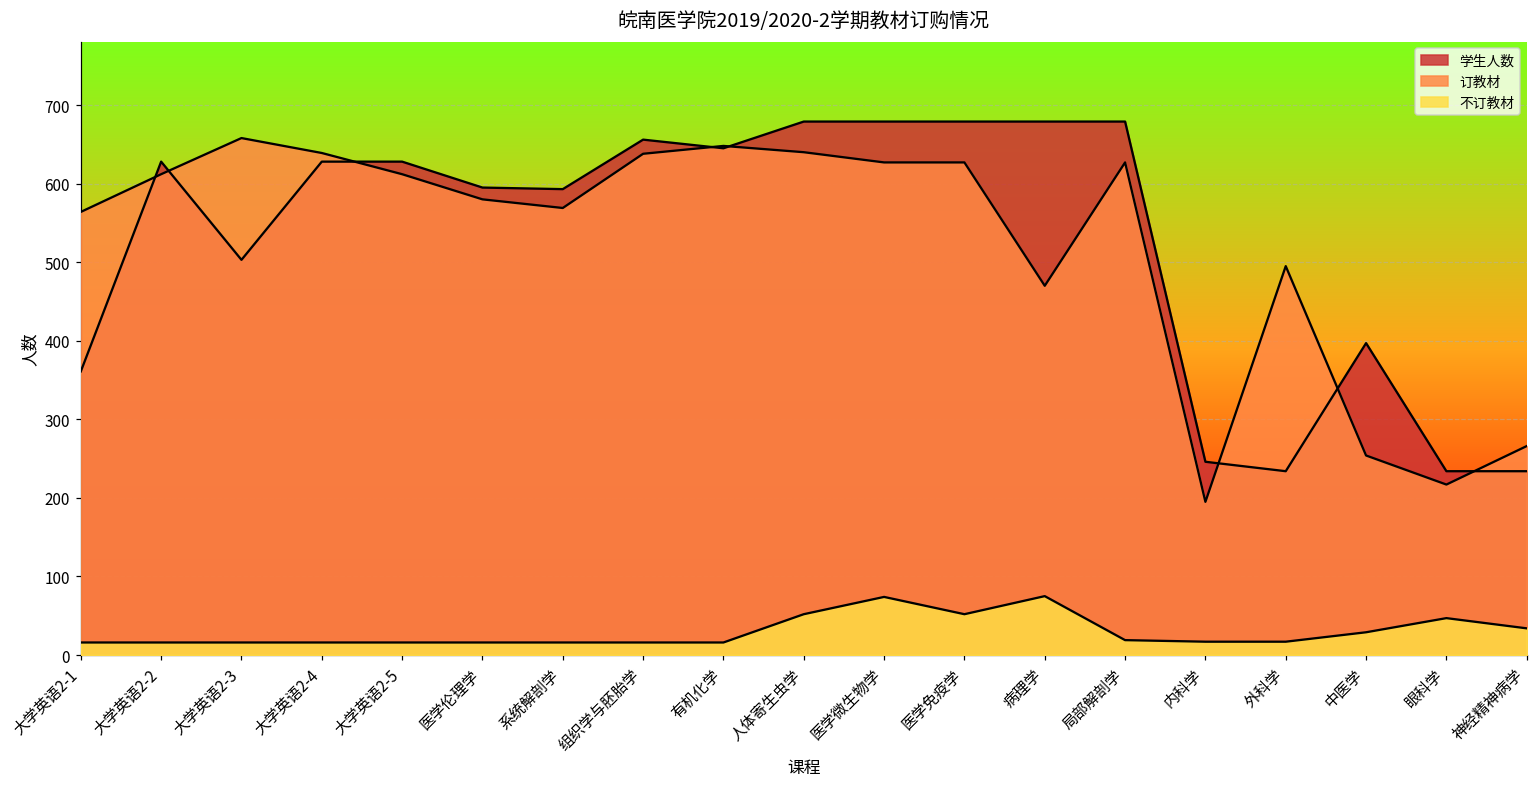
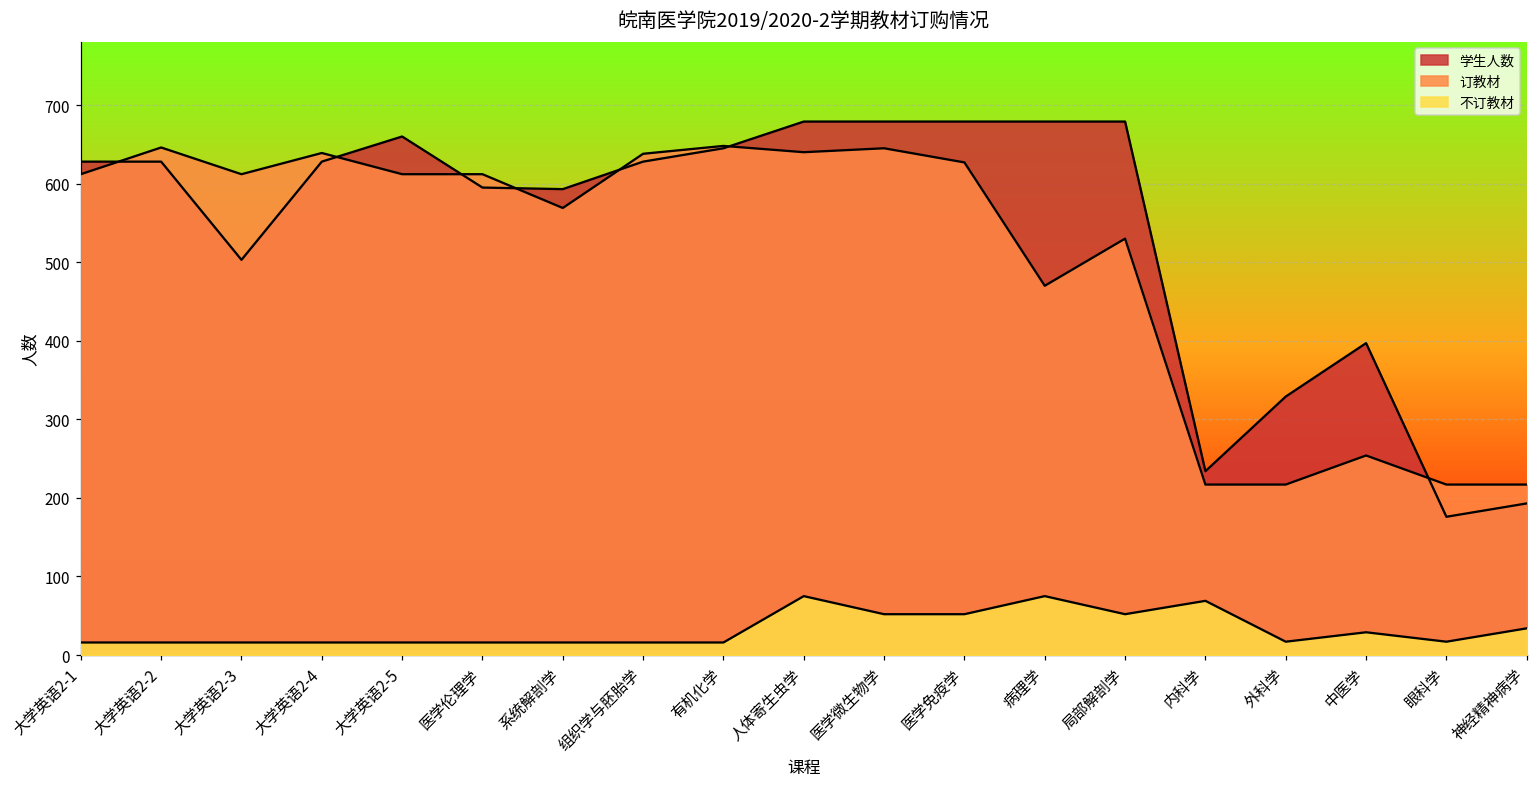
  {
    "学生人数": {
-     "大学英语2-1": 360,
+     "大学英语2-1": 630,
      "大学英语2-2": 630,
      "大学英语2-3": 500,
      "大学英语2-4": 630,
-     "大学英语2-5": 630,
+     "大学英语2-5": 660,
      "医学伦理学": 600,
      "系统解剖学": 590,
-     "组织学与胚胎学": 660,
+     "组织学与胚胎学": 630,
      "人体寄生虫学": 680,
      "医学微生物学": 680,
      "医学免疫学": 680,
      "病理学": 680,
      "局部解剖学": 680,
-     "内科学": 250,
-     "外科学": 230,
+     "内科学": 230,
+     "外科学": 330,
      "中医学": 400,
-     "眼科学": 230,
-     "神经精神病学": 230
+     "眼科学": 180,
+     "神经精神病学": 190
    },
    "订教材": {
-     "大学英语2-1": 560,
-     "大学英语2-2": 610,
-     "大学英语2-3": 660,
+     "大学英语2-1": 610,
+     "大学英语2-2": 650,
+     "大学英语2-3": 610,
      "大学英语2-4": 640,
      "大学英语2-5": 610,
-     "医学伦理学": 580,
+     "医学伦理学": 610,
      "系统解剖学": 570,
      "组织学与胚胎学": 640,
      "人体寄生虫学": 640,
-     "医学微生物学": 630,
+     "医学微生物学": 650,
      "医学免疫学": 630,
      "病理学": 470,
-     "局部解剖学": 630,
-     "内科学": 200,
-     "外科学": 500,
+     "局部解剖学": 530,
+     "内科学": 220,
+     "外科学": 220,
      "中医学": 250,
      "眼科学": 220,
-     "神经精神病学": 270
+     "神经精神病学": 220
    },
    "不订教材": {
      "大学英语2-1": 20,
      "大学英语2-2": 20,
      "大学英语2-3": 20,
      "大学英语2-4": 20,
      "大学英语2-5": 20,
      "医学伦理学": 20,
      "系统解剖学": 20,
      "组织学与胚胎学": 20,
      "有机化学": 20,
-     "人体寄生虫学": 50,
-     "医学微生物学": 70,
+     "人体寄生虫学": 80,
+     "医学微生物学": 50,
      "医学免疫学": 50,
      "病理学": 80,
-     "局部解剖学": 20,
-     "内科学": 20,
+     "局部解剖学": 50,
+     "内科学": 70,
      "外科学": 20,
      "中医学": 30,
-     "眼科学": 50,
+     "眼科学": 20,
      "神经精神病学": 30
    }
  }
